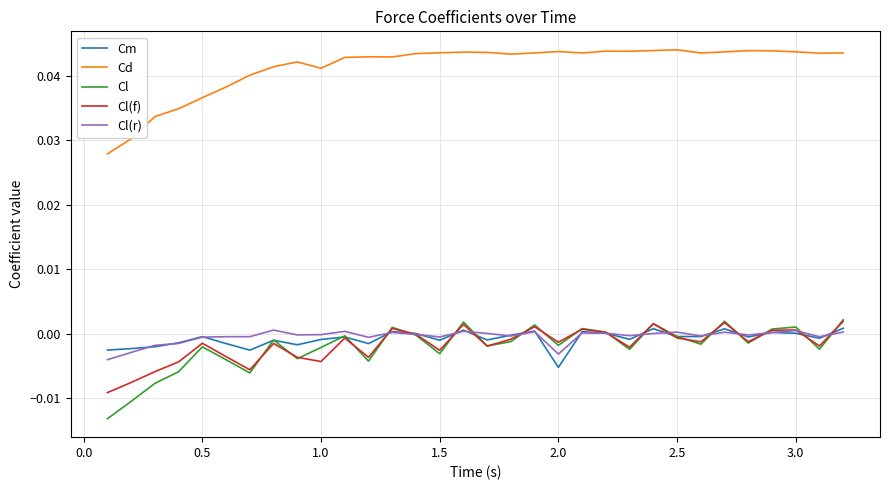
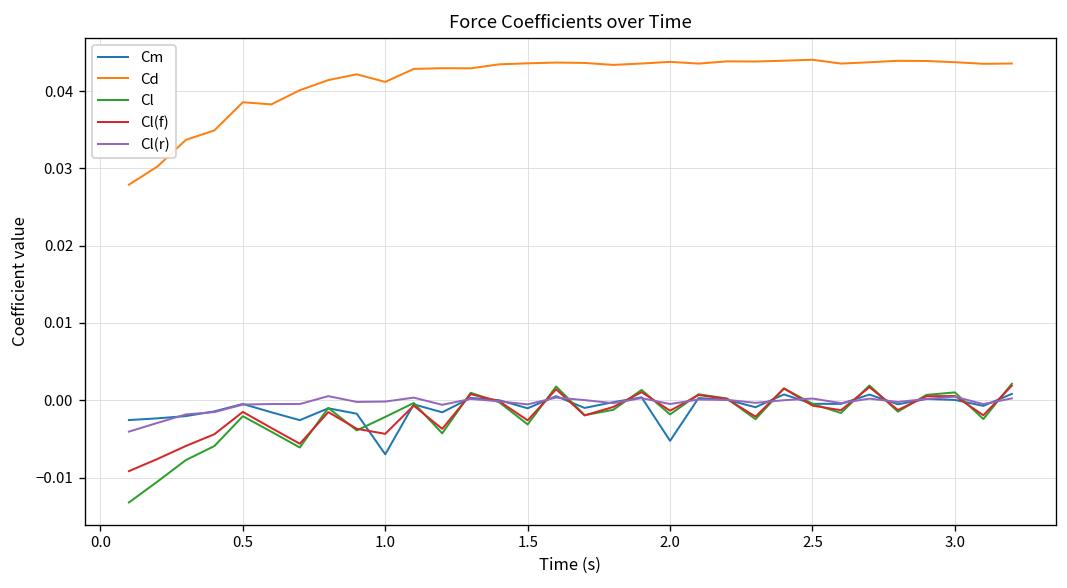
  {
    "Cm": {
-     "1.0": -0.001,
+     "1.0": -0.007,
      "1.5": -0.001,
      "2.0": -0.005,
      "3.0": 0.000
    },
    "Cd": {
-     "0.5": 0.037,
+     "0.5": 0.039,
      "1.0": 0.041,
      "1.5": 0.044,
      "2.0": 0.044,
      "2.5": 0.044,
      "3.0": 0.044
    },
    "Cl": {
      "0.5": -0.002,
      "1.0": -0.002,
      "1.5": -0.003,
      "2.0": -0.002,
      "3.0": 0.001
    },
    "Cl(f)": {
      "0.5": -0.002,
      "1.0": -0.004,
      "1.5": -0.003,
      "2.0": -0.001
    },
    "Cl(r)": {
      "1.0": 0.000,
      "1.5": -0.001,
-     "2.0": -0.003,
+     "2.0": 0.000,
      "2.5": 0.000
    }
  }
